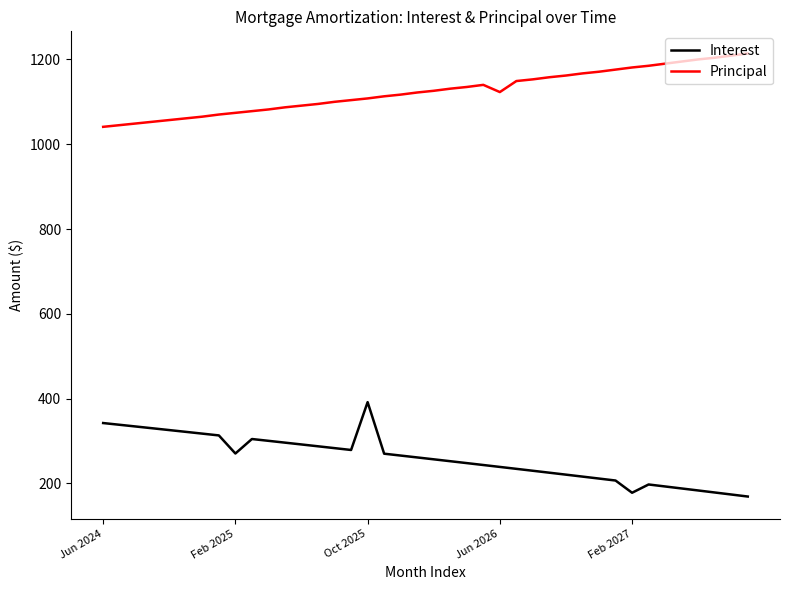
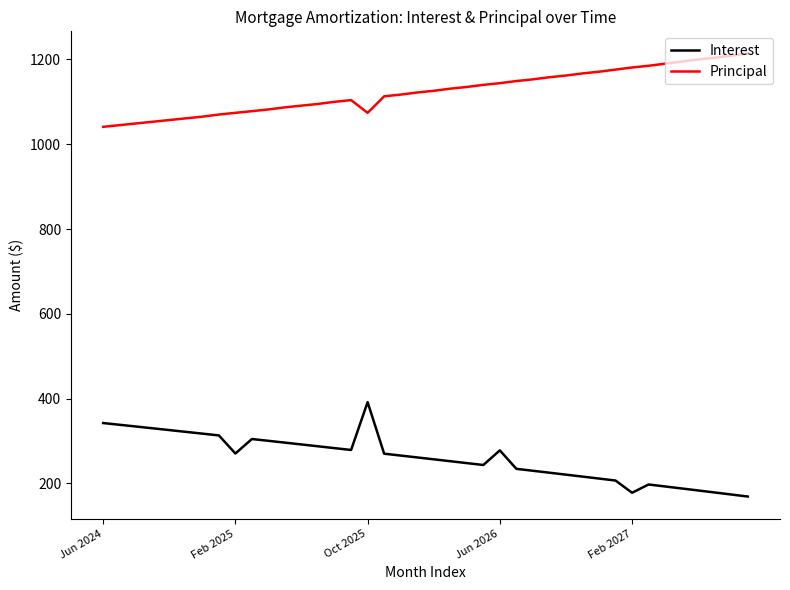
  {
    "Interest": {
      "Jun 2024": 340,
      "Feb 2025": 270,
      "Oct 2025": 390,
-     "Jun 2026": 240,
+     "Jun 2026": 280,
      "Feb 2027": 180
    },
    "Principal": {
      "Jun 2024": 1040,
      "Feb 2025": 1070,
-     "Oct 2025": 1110,
-     "Jun 2026": 1120,
+     "Oct 2025": 1070,
+     "Jun 2026": 1140,
      "Feb 2027": 1180
    }
  }
